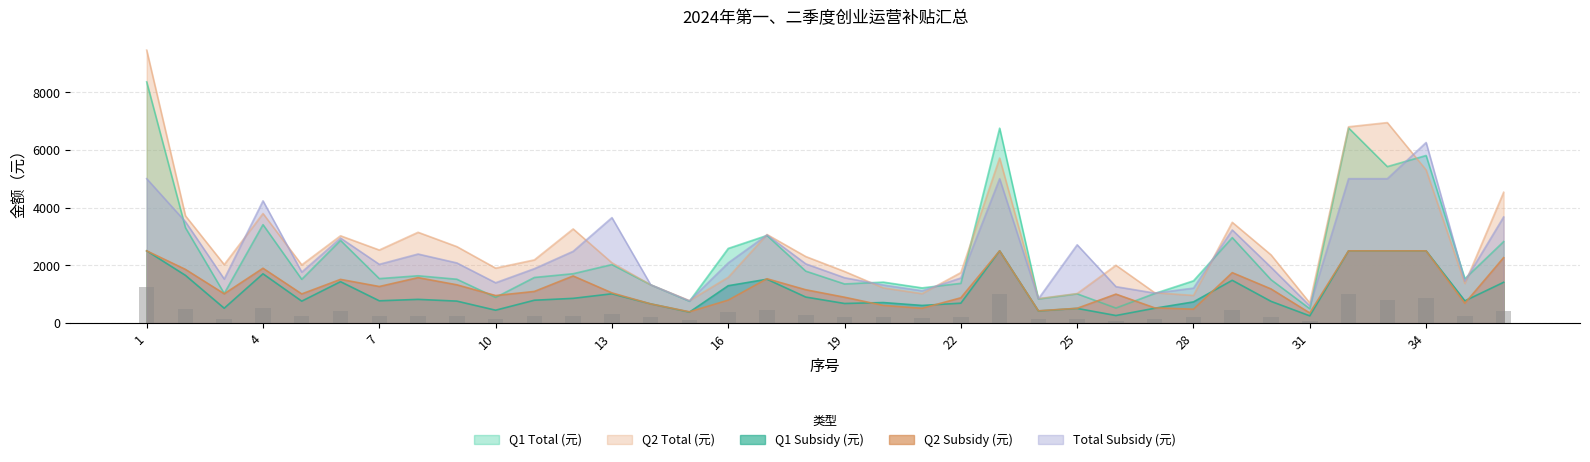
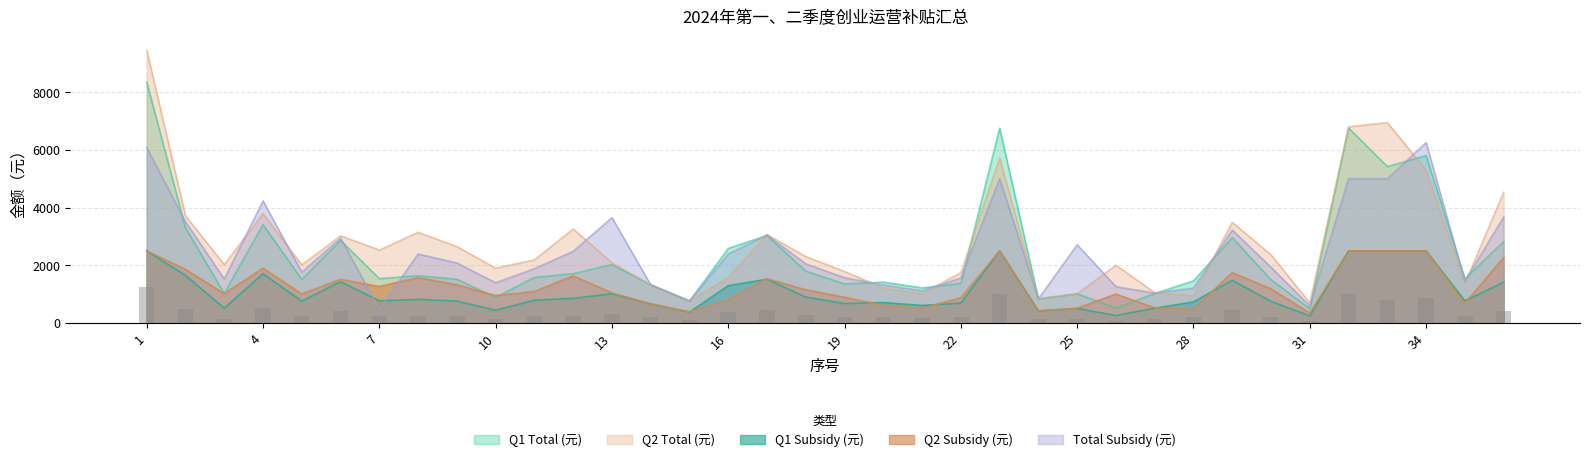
  {
    "Total Subsidy (元)": {
-     "1": 5000,
+     "1": 6100,
      "4": 4200,
-     "7": 2000,
+     "7": 500,
      "10": 1400,
      "13": 3700,
-     "16": 2100,
+     "16": 2400,
      "19": 1600,
      "22": 1600,
      "25": 2700,
      "28": 1200,
      "31": 600,
      "34": 6300
    }
  }
